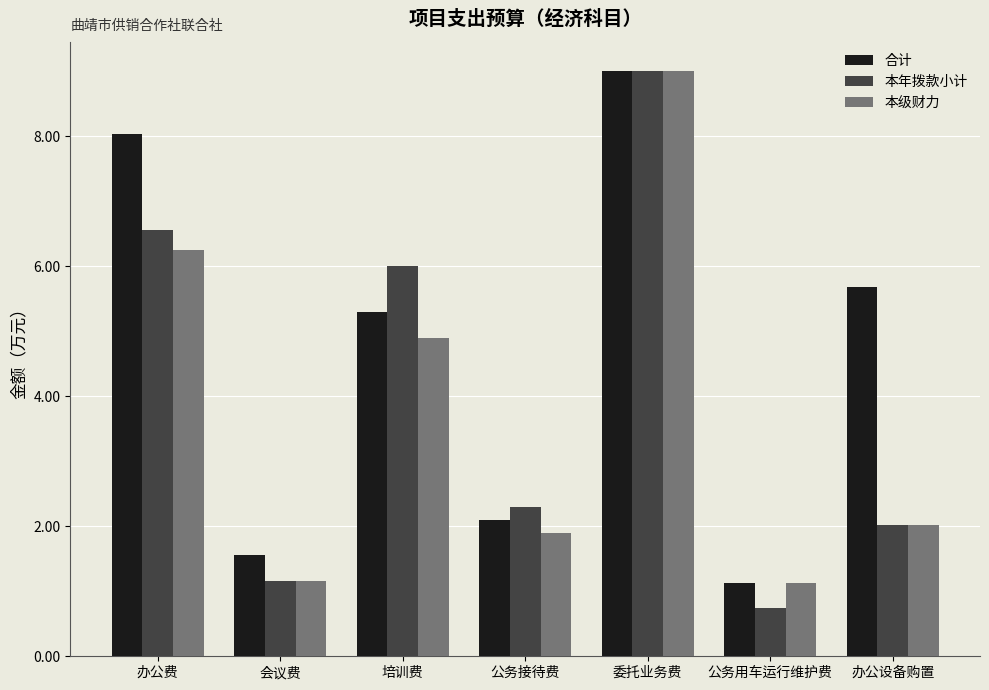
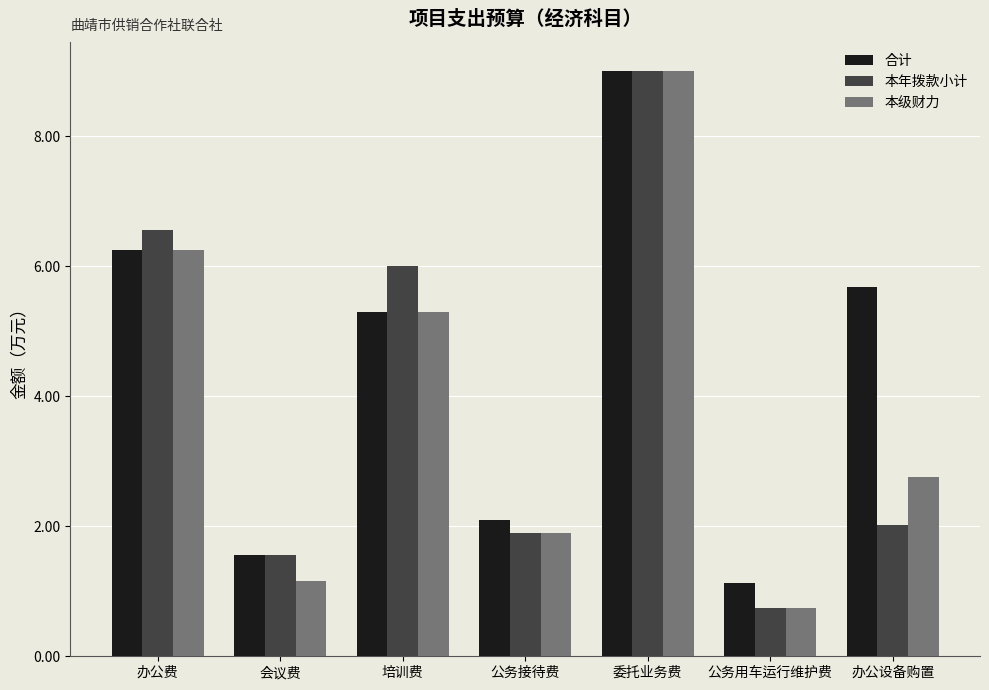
  {
    "合计": {
-     "办公费": 8.0,
+     "办公费": 6.2,
      "会议费": 1.6,
      "培训费": 5.3,
      "公务接待费": 2.1,
      "委托业务费": 9.0,
      "公务用车运行维护费": 1.1,
      "办公设备购置": 5.7
    },
    "本年拨款小计": {
      "办公费": 6.6,
-     "会议费": 1.2,
+     "会议费": 1.6,
      "培训费": 6.0,
-     "公务接待费": 2.3,
+     "公务接待费": 1.9,
      "委托业务费": 9.0,
      "公务用车运行维护费": 0.7,
      "办公设备购置": 2.0
    },
    "本级财力": {
      "办公费": 6.2,
      "会议费": 1.2,
-     "培训费": 4.9,
+     "培训费": 5.3,
      "公务接待费": 1.9,
      "委托业务费": 9.0,
-     "公务用车运行维护费": 1.1,
-     "办公设备购置": 2.0
+     "公务用车运行维护费": 0.7,
+     "办公设备购置": 2.8
    }
  }
